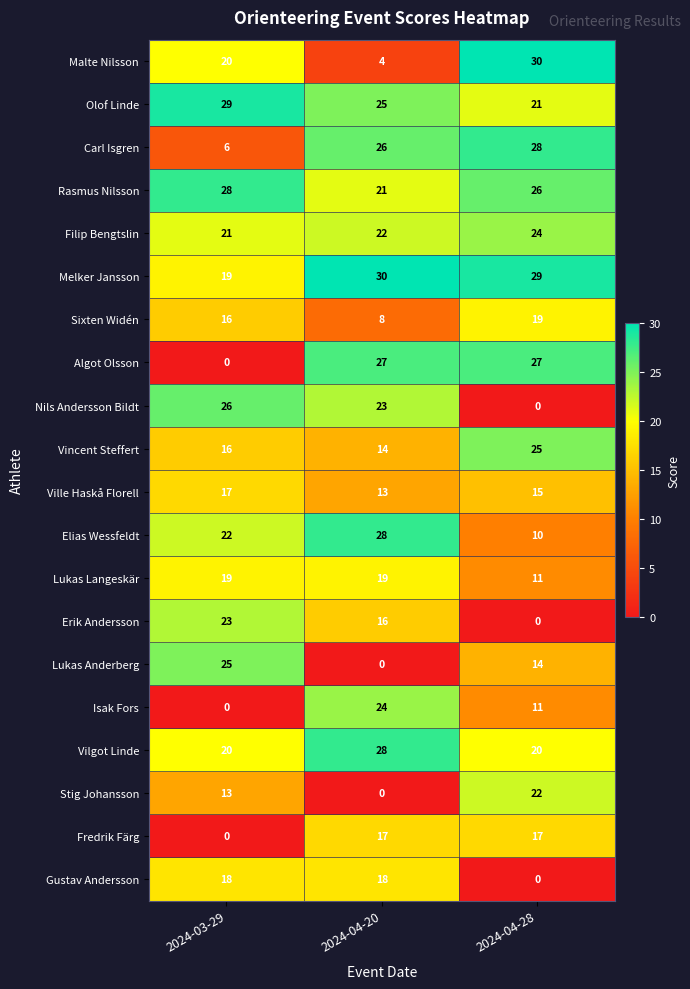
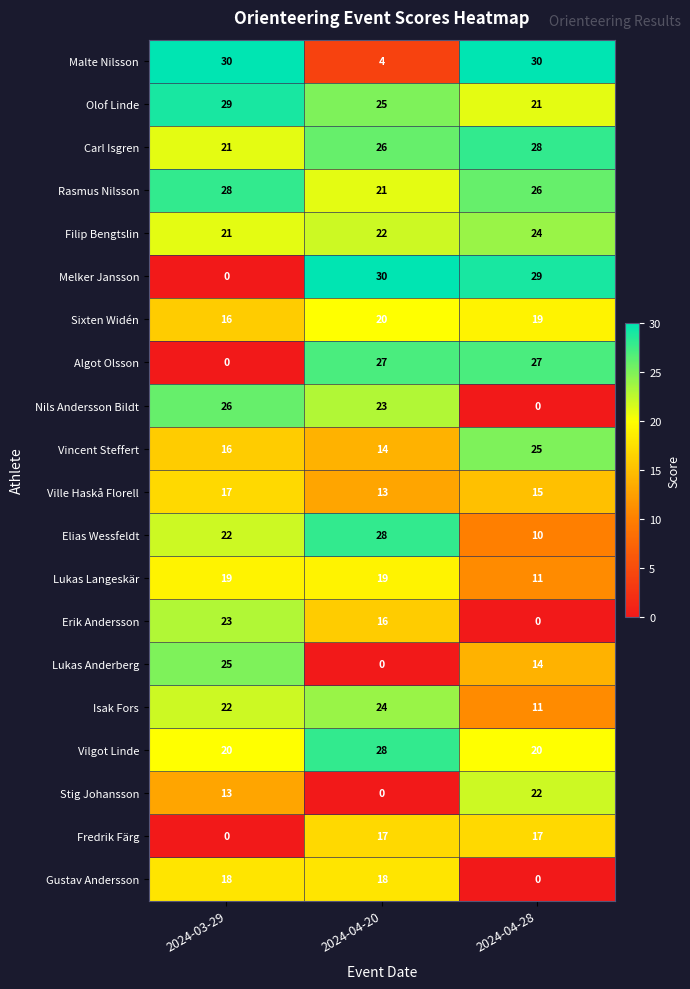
  {
    "Malte Nilsson": {
-     "2024-03-29": 20,
+     "2024-03-29": 30,
      "2024-04-20": 4,
      "2024-04-28": 30
    },
    "Olof Linde": {
      "2024-03-29": 29,
      "2024-04-20": 25,
      "2024-04-28": 21
    },
    "Carl Isgren": {
-     "2024-03-29": 6,
+     "2024-03-29": 21,
      "2024-04-20": 26,
      "2024-04-28": 28
    },
    "Rasmus Nilsson": {
      "2024-03-29": 28,
      "2024-04-20": 21,
      "2024-04-28": 26
    },
    "Filip Bengtslin": {
      "2024-03-29": 21,
      "2024-04-20": 22,
      "2024-04-28": 24
    },
    "Melker Jansson": {
-     "2024-03-29": 19,
+     "2024-03-29": 0,
      "2024-04-20": 30,
      "2024-04-28": 29
    },
    "Sixten Widén": {
      "2024-03-29": 16,
-     "2024-04-20": 8,
+     "2024-04-20": 20,
      "2024-04-28": 19
    },
    "Algot Olsson": {
      "2024-03-29": 0,
      "2024-04-20": 27,
      "2024-04-28": 27
    },
    "Nils Andersson Bildt": {
      "2024-03-29": 26,
      "2024-04-20": 23,
      "2024-04-28": 0
    },
    "Vincent Steffert": {
      "2024-03-29": 16,
      "2024-04-20": 14,
      "2024-04-28": 25
    },
    "Ville Haskå Florell": {
      "2024-03-29": 17,
      "2024-04-20": 13,
      "2024-04-28": 15
    },
    "Elias Wessfeldt": {
      "2024-03-29": 22,
      "2024-04-20": 28,
      "2024-04-28": 10
    },
    "Lukas Langeskär": {
      "2024-03-29": 19,
      "2024-04-20": 19,
      "2024-04-28": 11
    },
    "Erik Andersson": {
      "2024-03-29": 23,
      "2024-04-20": 16,
      "2024-04-28": 0
    },
    "Lukas Anderberg": {
      "2024-03-29": 25,
      "2024-04-20": 0,
      "2024-04-28": 14
    },
    "Isak Fors": {
-     "2024-03-29": 0,
+     "2024-03-29": 22,
      "2024-04-20": 24,
      "2024-04-28": 11
    },
    "Vilgot Linde": {
      "2024-03-29": 20,
      "2024-04-20": 28,
      "2024-04-28": 20
    },
    "Stig Johansson": {
      "2024-03-29": 13,
      "2024-04-20": 0,
      "2024-04-28": 22
    },
    "Fredrik Färg": {
      "2024-03-29": 0,
      "2024-04-20": 17,
      "2024-04-28": 17
    },
    "Gustav Andersson": {
      "2024-03-29": 18,
      "2024-04-20": 18,
      "2024-04-28": 0
    }
  }
